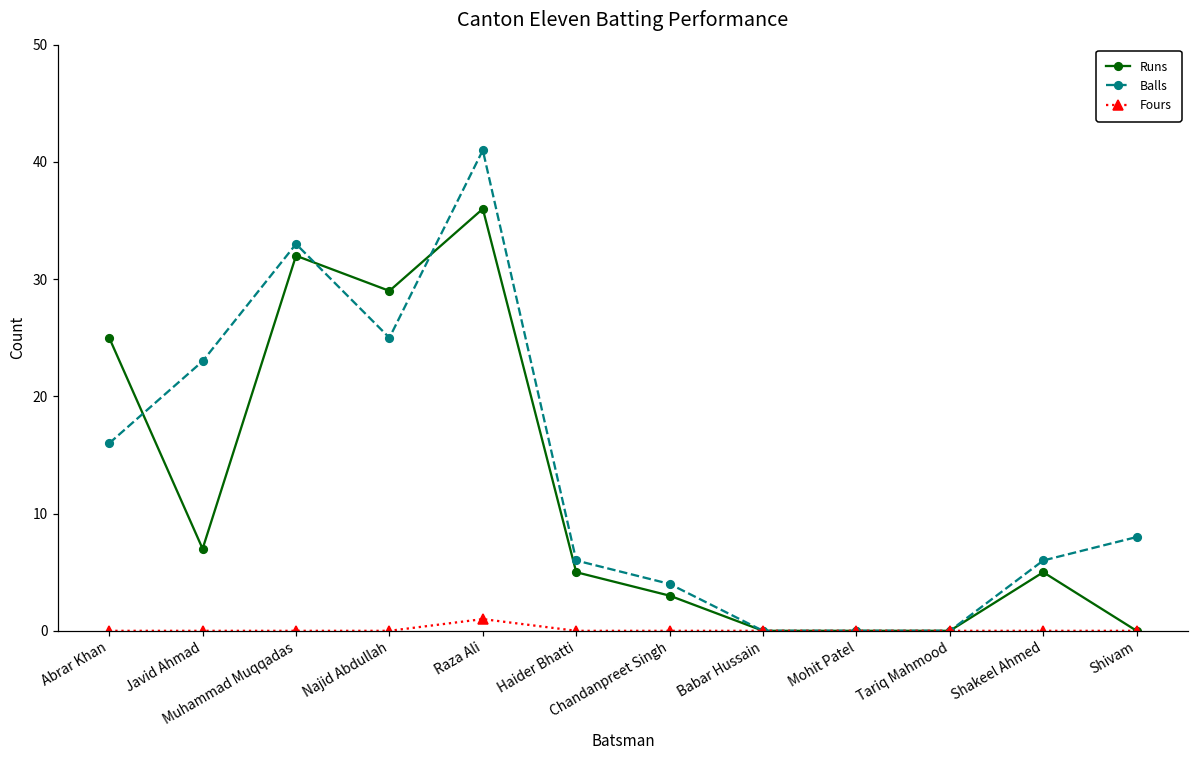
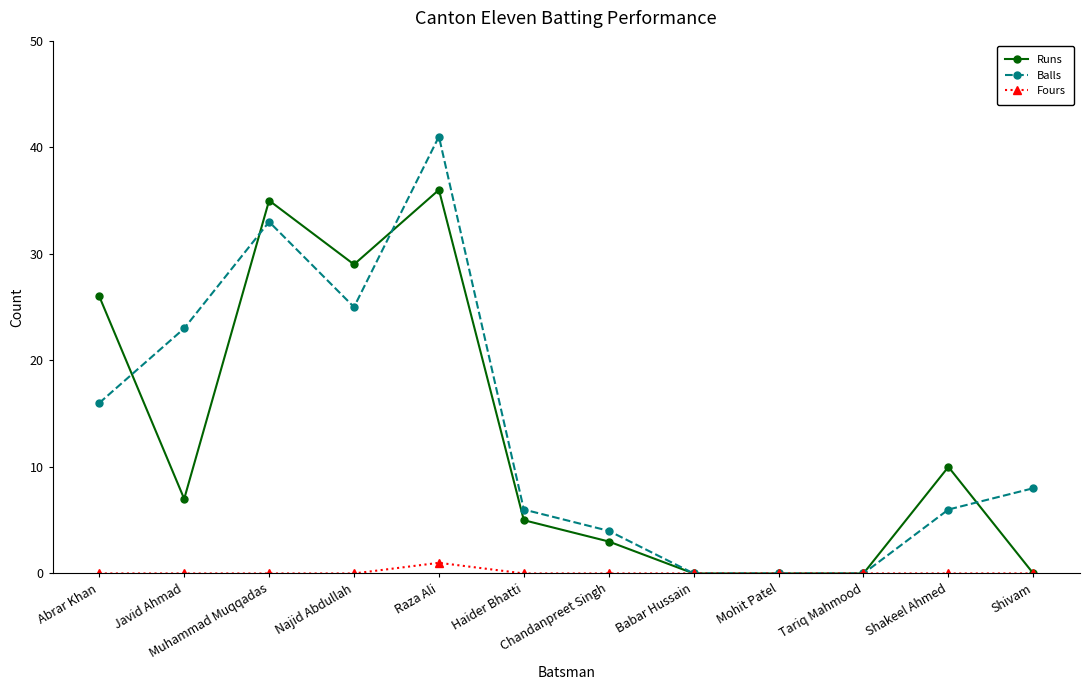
  {
    "Runs": {
-     "Abrar Khan": 25,
+     "Abrar Khan": 26,
      "Javid Ahmad": 7,
-     "Muhammad Muqqadas": 32,
+     "Muhammad Muqqadas": 35,
      "Najid Abdullah": 29,
      "Raza Ali": 36,
      "Haider Bhatti": 5,
      "Chandanpreet Singh": 3,
-     "Shakeel Ahmed": 5
+     "Shakeel Ahmed": 10
    },
    "Balls": {
      "Abrar Khan": 16,
      "Javid Ahmad": 23,
      "Muhammad Muqqadas": 33,
      "Najid Abdullah": 25,
      "Raza Ali": 41,
      "Haider Bhatti": 6,
      "Chandanpreet Singh": 4,
      "Shakeel Ahmed": 6,
      "Shivam": 8
    },
    "Fours": {
      "Abrar Khan": 0,
      "Javid Ahmad": 0,
      "Muhammad Muqqadas": 0,
      "Najid Abdullah": 0,
      "Raza Ali": 1,
      "Haider Bhatti": 0,
      "Chandanpreet Singh": 0,
      "Shakeel Ahmed": 0
    }
  }
